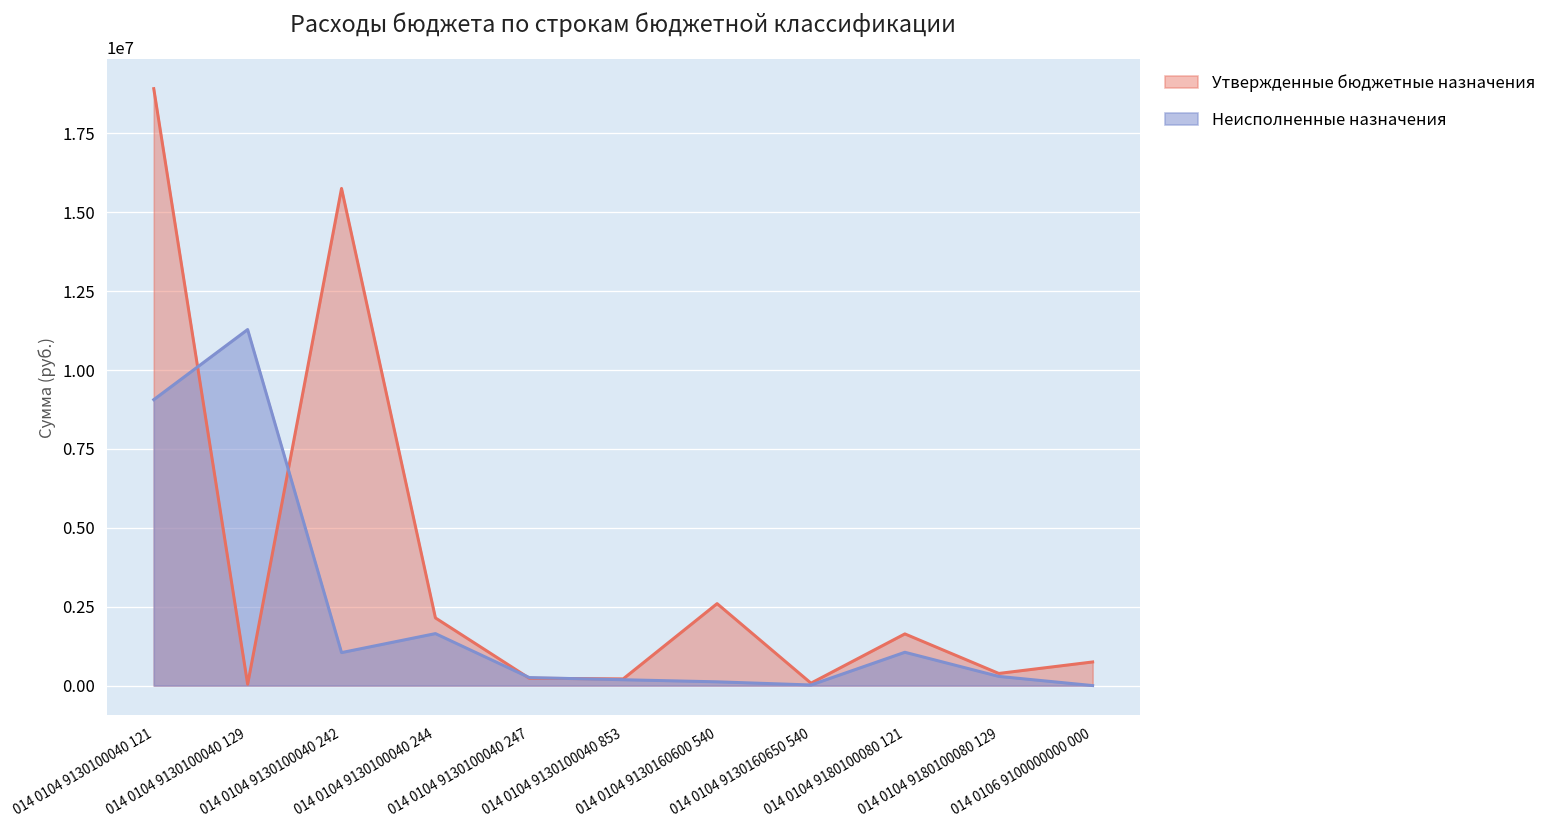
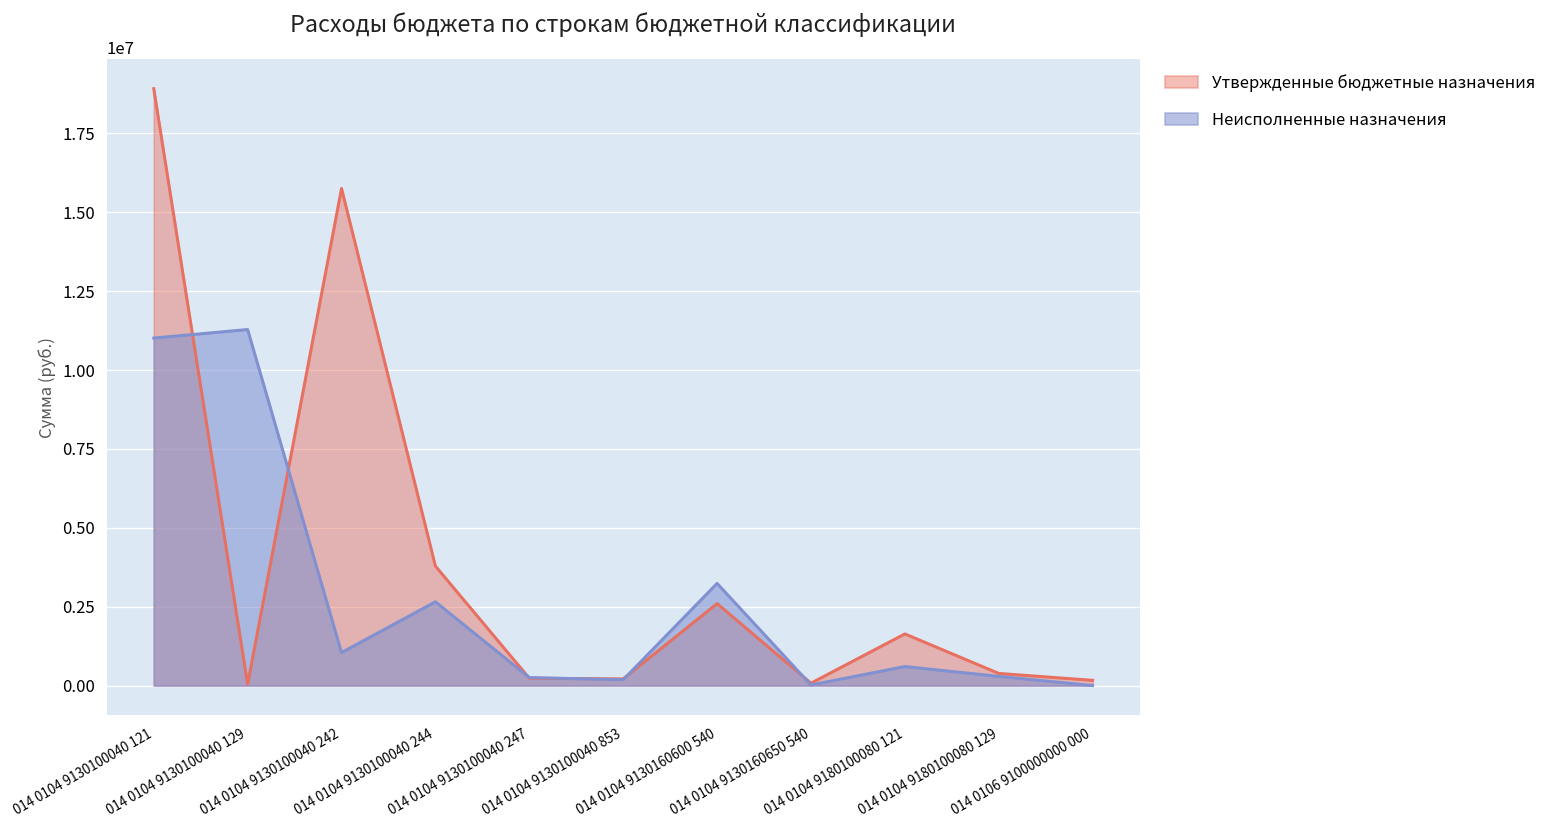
  {
    "Утвержденные бюджетные назначения": {
      "014 0104 9130100040 121": 18900000,
      "014 0104 9130100040 129": 0,
      "014 0104 9130100040 242": 15800000,
-     "014 0104 9130100040 244": 2100000,
+     "014 0104 9130100040 244": 3800000,
      "014 0104 9130160600 540": 2600000,
      "014 0104 9180100080 121": 1600000,
-     "014 0106 9100000000 000": 700000
+     "014 0106 9100000000 000": 200000
    },
    "Неисполненные назначения": {
-     "014 0104 9130100040 121": 9100000,
+     "014 0104 9130100040 121": 11000000,
      "014 0104 9130100040 129": 11300000,
      "014 0104 9130100040 242": 1000000,
-     "014 0104 9130100040 244": 1600000,
-     "014 0104 9130160600 540": 100000,
-     "014 0104 9180100080 121": 1100000,
+     "014 0104 9130100040 244": 2700000,
+     "014 0104 9130160600 540": 3200000,
+     "014 0104 9180100080 121": 600000,
      "014 0106 9100000000 000": 0
    }
  }
